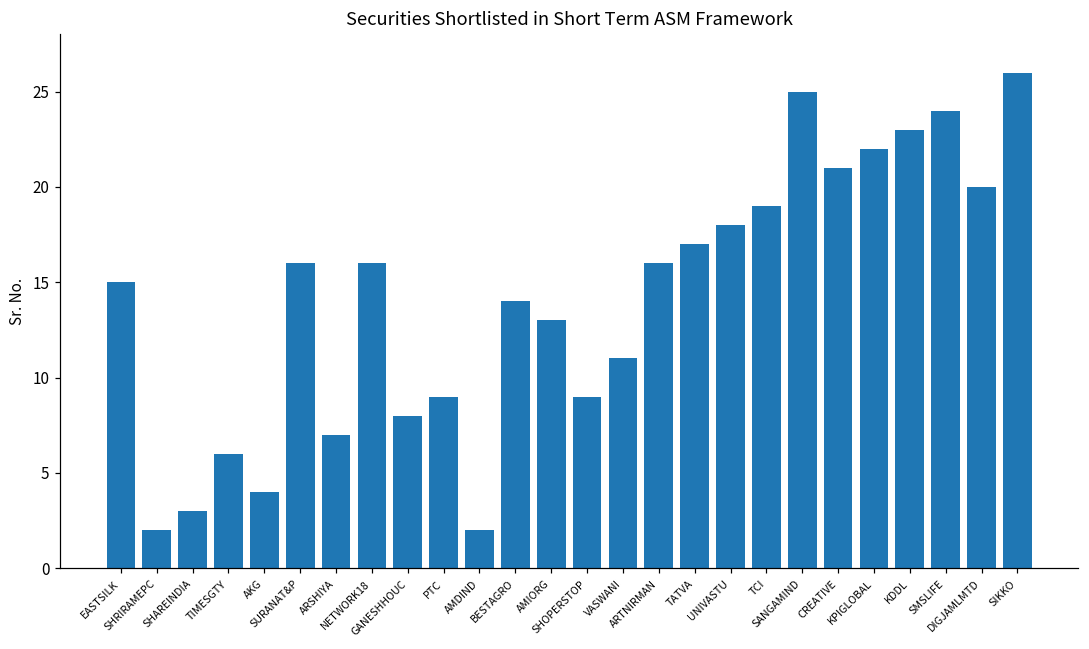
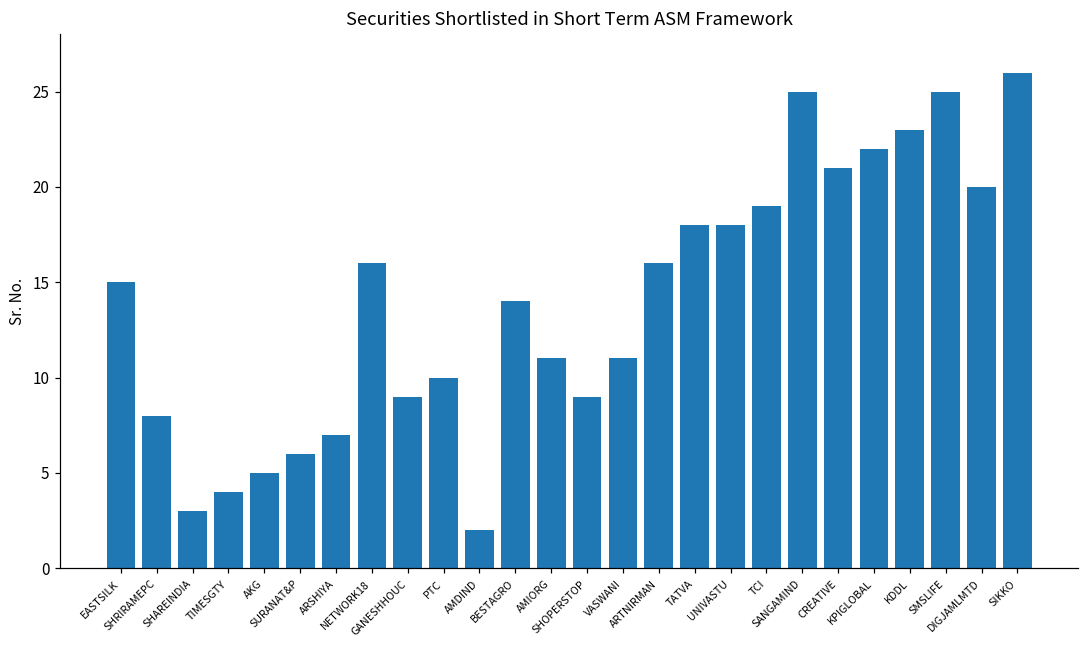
  {
    "EASTSILK": 15,
-   "SHRIRAMEPC": 2,
+   "SHRIRAMEPC": 8,
    "SHAREINDIA": 3,
-   "TIMESGTY": 6,
-   "AKG": 4,
-   "SURANAT&P": 16,
+   "TIMESGTY": 4,
+   "AKG": 5,
+   "SURANAT&P": 6,
    "ARSHIYA": 7,
    "NETWORK18": 16,
-   "GANESHHOUC": 8,
-   "PTC": 9,
+   "GANESHHOUC": 9,
+   "PTC": 10,
    "AMDIND": 2,
    "BESTAGRO": 14,
-   "AMIORG": 13,
+   "AMIORG": 11,
    "SHOPERSTOP": 9,
    "VASWANI": 11,
    "ARTNIRMAN": 16,
-   "TATVA": 17,
+   "TATVA": 18,
    "UNIVASTU": 18,
    "TCI": 19,
    "SANGAMIND": 25,
    "CREATIVE": 21,
    "KPIGLOBAL": 22,
    "KDDL": 23,
-   "SMSLIFE": 24,
+   "SMSLIFE": 25,
    "DIGJAMLMTD": 20,
    "SIKKO": 26
  }
